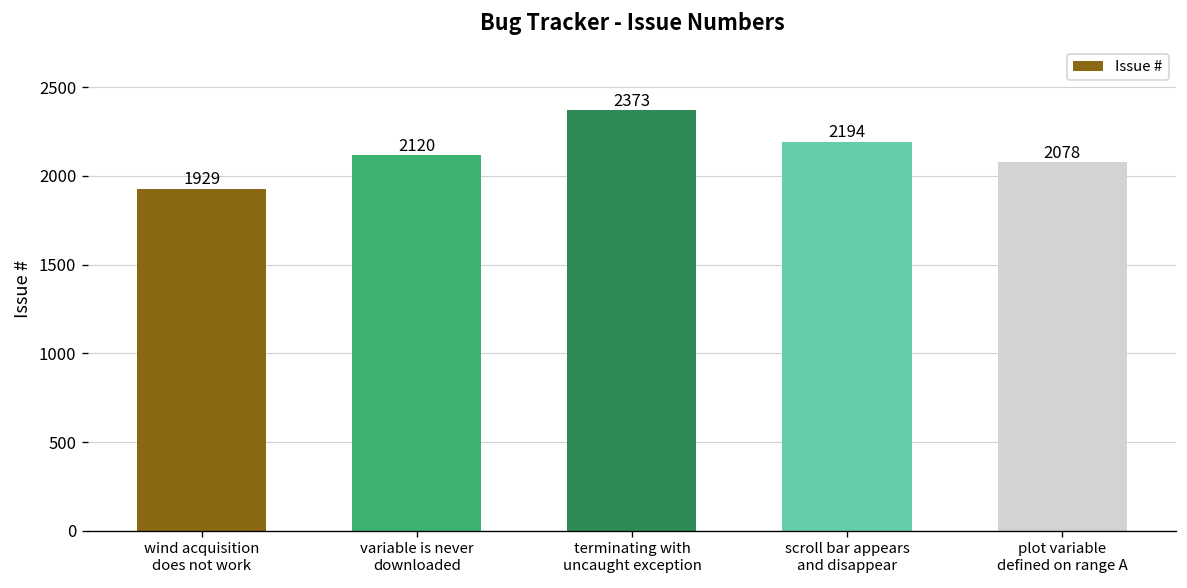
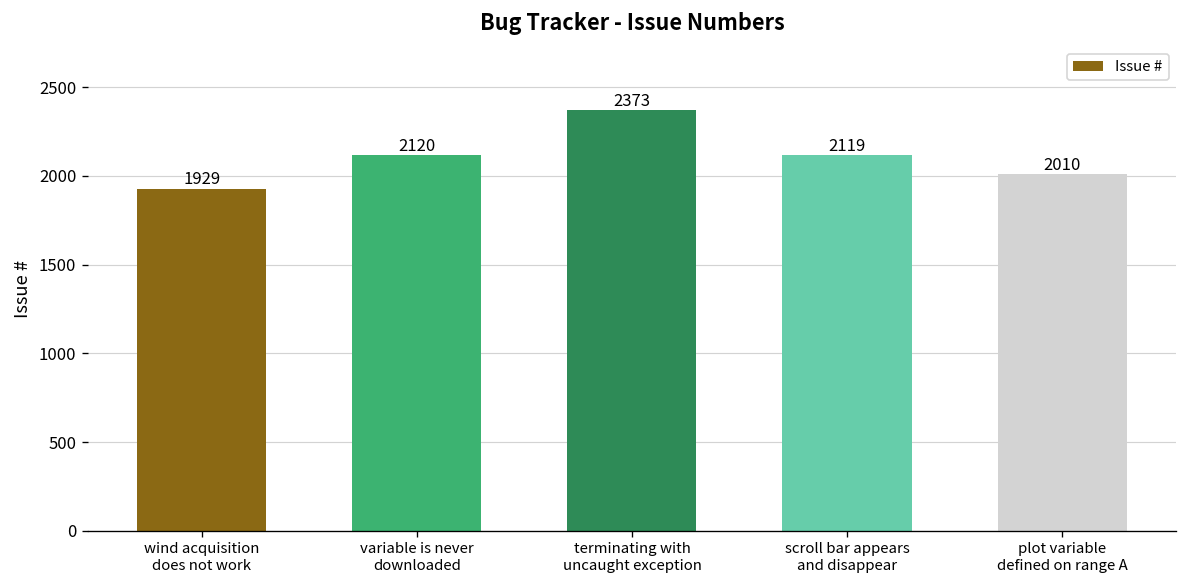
  {
    "wind acquisition does not work": 1929,
    "variable is never downloaded": 2120,
    "terminating with uncaught exception": 2373,
-   "scroll bar appears and disappear": 2194,
-   "plot variable defined on range A": 2078
+   "scroll bar appears and disappear": 2119,
+   "plot variable defined on range A": 2010
  }
